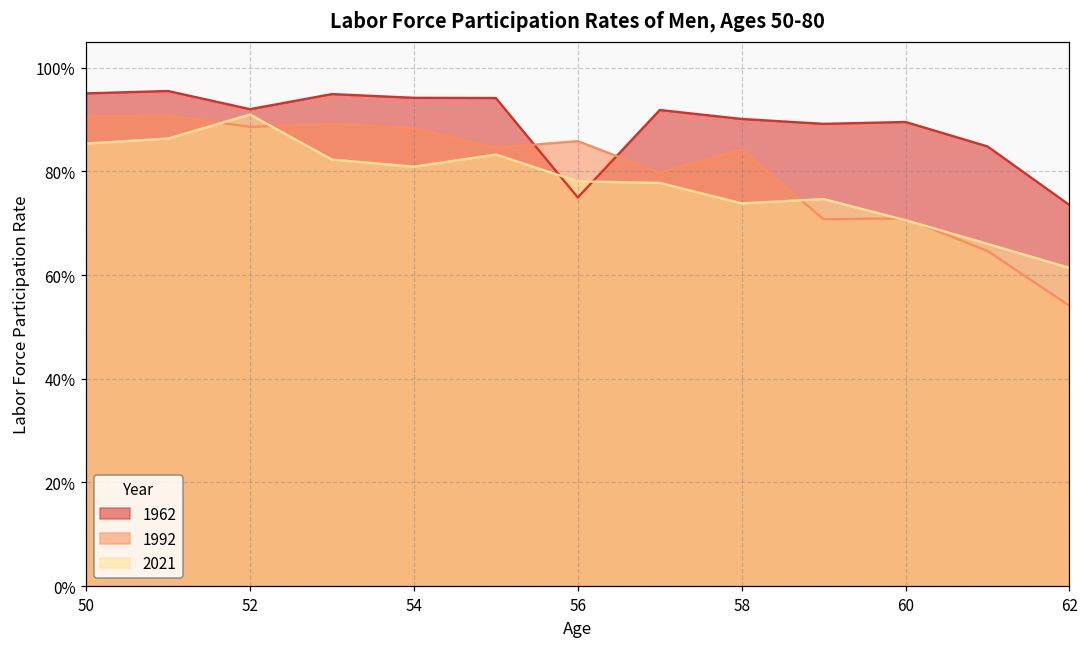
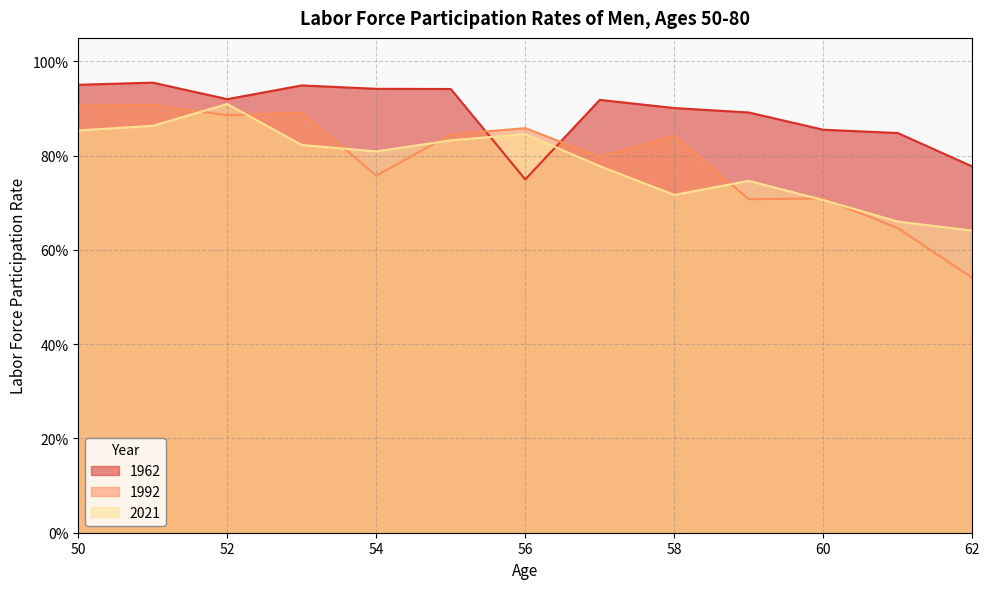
  {
    "1962": {
      "50": "95%",
      "52": "92%",
      "54": "94%",
      "56": "75%",
      "58": "90%",
-     "60": "90%",
-     "62": "74%"
+     "60": "86%",
+     "62": "78%"
    },
    "1992": {
      "50": "91%",
      "52": "89%",
-     "54": "88%",
+     "54": "76%",
      "56": "86%",
      "58": "84%",
      "62": "54%"
    },
    "2021": {
      "50": "85%",
      "52": "91%",
      "54": "81%",
-     "56": "78%",
-     "58": "74%",
-     "62": "61%"
+     "56": "85%",
+     "58": "72%",
+     "62": "64%"
    }
  }
